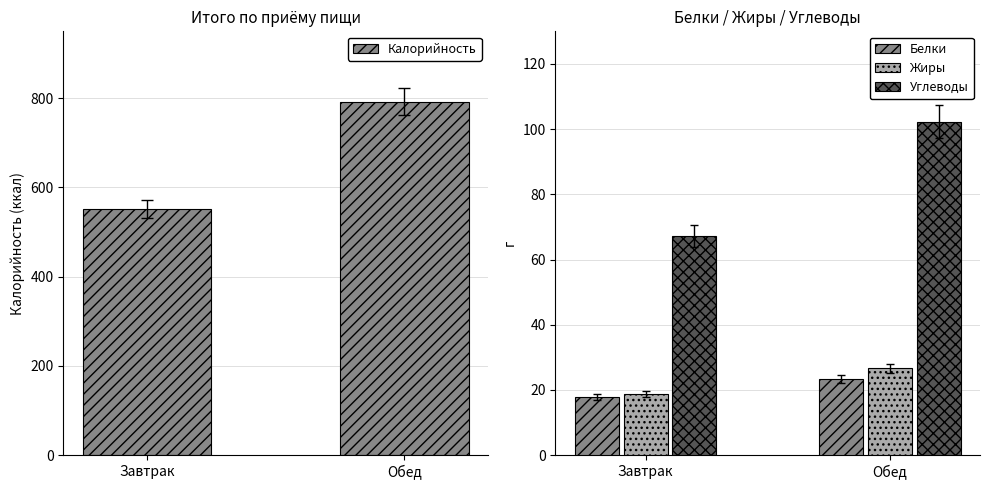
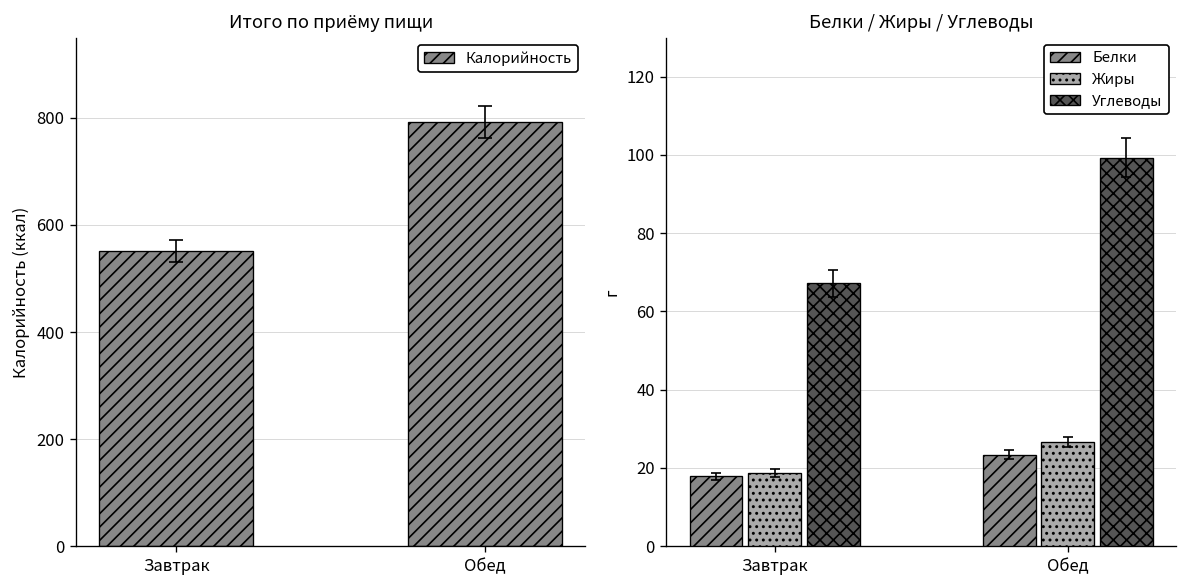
  {
    "Итого по приёму пищи": {
      "Калорийность": {
        "Завтрак": 550,
        "Обед": 790
      }
    },
    "Белки / Жиры / Углеводы": {
      "Углеводы": {
        "Завтрак": 67,
-       "Обед": 102
+       "Обед": 99
      }
    }
  }
